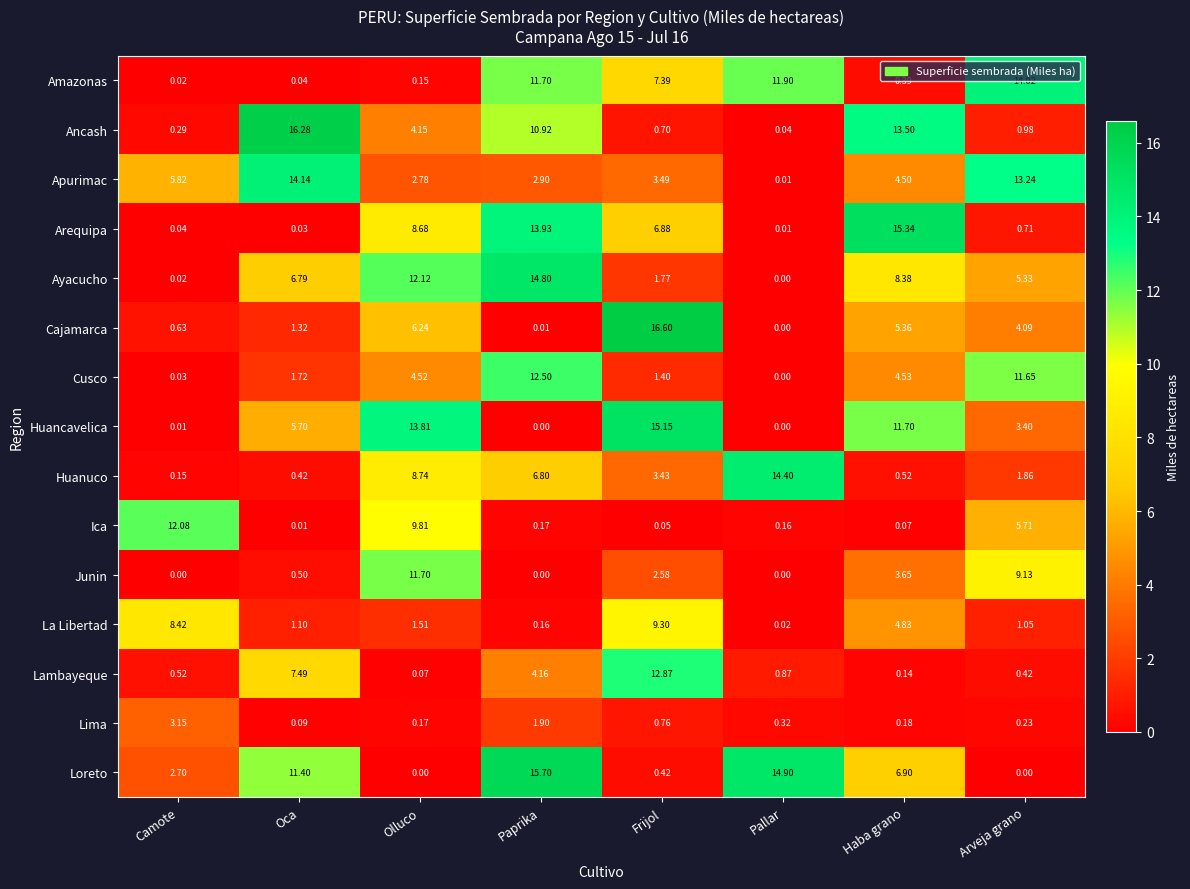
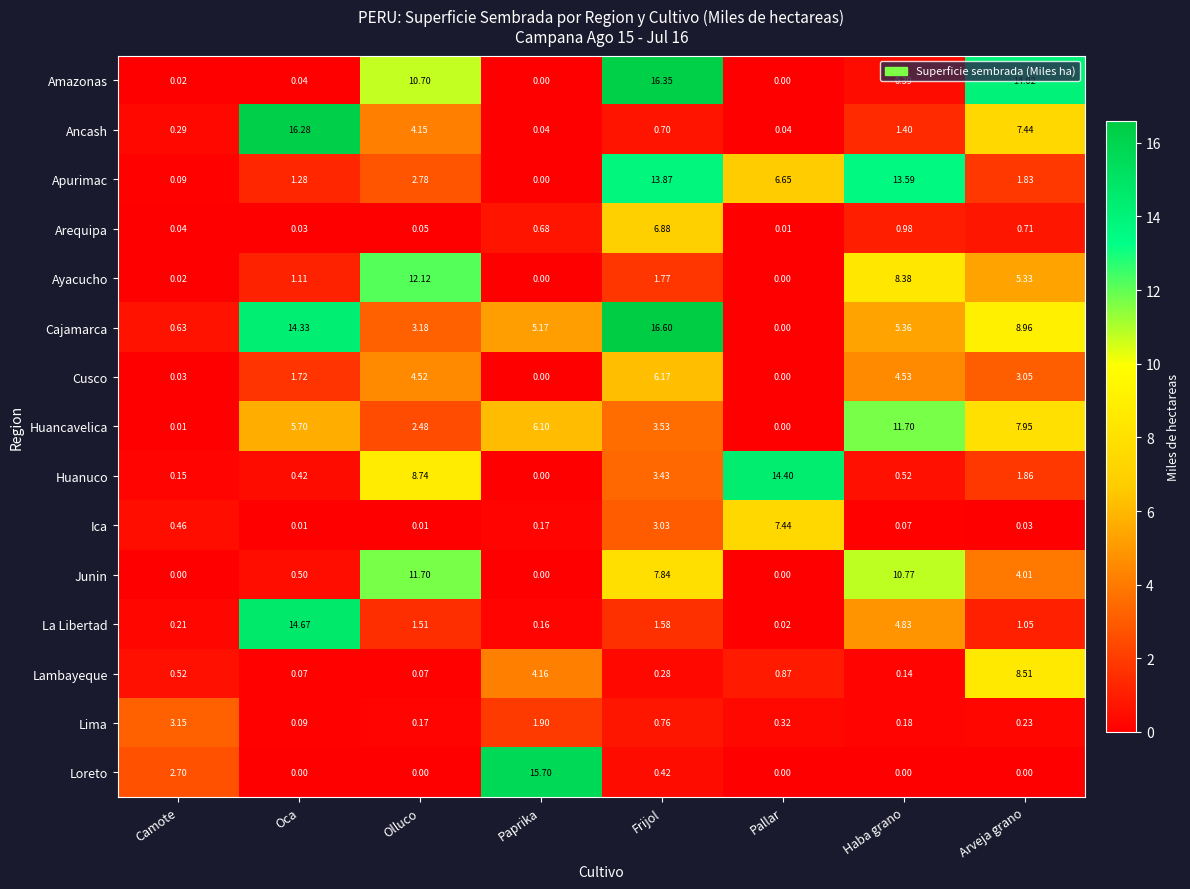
  {
    "Amazonas": {
      "Camote": 0.02,
      "Oca": 0.04,
-     "Olluco": 0.15,
-     "Paprika": 11.70,
-     "Frijol": 7.39,
-     "Pallar": 11.90
+     "Olluco": 10.70,
+     "Paprika": 0.00,
+     "Frijol": 16.35,
+     "Pallar": 0.00
    },
    "Ancash": {
      "Camote": 0.29,
      "Oca": 16.28,
      "Olluco": 4.15,
-     "Paprika": 10.92,
+     "Paprika": 0.04,
      "Frijol": 0.70,
      "Pallar": 0.04,
-     "Haba grano": 13.50,
-     "Arveja grano": 0.98
+     "Haba grano": 1.40,
+     "Arveja grano": 7.44
    },
    "Apurimac": {
-     "Camote": 5.82,
-     "Oca": 14.14,
+     "Camote": 0.09,
+     "Oca": 1.28,
      "Olluco": 2.78,
-     "Paprika": 2.90,
-     "Frijol": 3.49,
-     "Pallar": 0.01,
-     "Haba grano": 4.50,
-     "Arveja grano": 13.24
+     "Paprika": 0.00,
+     "Frijol": 13.87,
+     "Pallar": 6.65,
+     "Haba grano": 13.59,
+     "Arveja grano": 1.83
    },
    "Arequipa": {
      "Camote": 0.04,
      "Oca": 0.03,
-     "Olluco": 8.68,
-     "Paprika": 13.93,
+     "Olluco": 0.05,
+     "Paprika": 0.68,
      "Frijol": 6.88,
      "Pallar": 0.01,
-     "Haba grano": 15.34,
+     "Haba grano": 0.98,
      "Arveja grano": 0.71
    },
    "Ayacucho": {
      "Camote": 0.02,
-     "Oca": 6.79,
+     "Oca": 1.11,
      "Olluco": 12.12,
-     "Paprika": 14.80,
+     "Paprika": 0.00,
      "Frijol": 1.77,
      "Pallar": 0.00,
      "Haba grano": 8.38,
      "Arveja grano": 5.33
    },
    "Cajamarca": {
      "Camote": 0.63,
-     "Oca": 1.32,
-     "Olluco": 6.24,
-     "Paprika": 0.01,
+     "Oca": 14.33,
+     "Olluco": 3.18,
+     "Paprika": 5.17,
      "Frijol": 16.60,
      "Pallar": 0.00,
      "Haba grano": 5.36,
-     "Arveja grano": 4.09
+     "Arveja grano": 8.96
    },
    "Cusco": {
      "Camote": 0.03,
      "Oca": 1.72,
      "Olluco": 4.52,
-     "Paprika": 12.50,
-     "Frijol": 1.40,
+     "Paprika": 0.00,
+     "Frijol": 6.17,
      "Pallar": 0.00,
      "Haba grano": 4.53,
-     "Arveja grano": 11.65
+     "Arveja grano": 3.05
    },
    "Huancavelica": {
      "Camote": 0.01,
      "Oca": 5.70,
-     "Olluco": 13.81,
-     "Paprika": 0.00,
-     "Frijol": 15.15,
+     "Olluco": 2.48,
+     "Paprika": 6.10,
+     "Frijol": 3.53,
      "Pallar": 0.00,
      "Haba grano": 11.70,
-     "Arveja grano": 3.40
+     "Arveja grano": 7.95
    },
    "Huanuco": {
      "Camote": 0.15,
      "Oca": 0.42,
      "Olluco": 8.74,
-     "Paprika": 6.80,
+     "Paprika": 0.00,
      "Frijol": 3.43,
      "Pallar": 14.40,
      "Haba grano": 0.52,
      "Arveja grano": 1.86
    },
    "Ica": {
-     "Camote": 12.08,
+     "Camote": 0.46,
      "Oca": 0.01,
-     "Olluco": 9.81,
+     "Olluco": 0.01,
      "Paprika": 0.17,
-     "Frijol": 0.05,
-     "Pallar": 0.16,
+     "Frijol": 3.03,
+     "Pallar": 7.44,
      "Haba grano": 0.07,
-     "Arveja grano": 5.71
+     "Arveja grano": 0.03
    },
    "Junin": {
      "Camote": 0.00,
      "Oca": 0.50,
      "Olluco": 11.70,
      "Paprika": 0.00,
-     "Frijol": 2.58,
+     "Frijol": 7.84,
      "Pallar": 0.00,
-     "Haba grano": 3.65,
-     "Arveja grano": 9.13
+     "Haba grano": 10.77,
+     "Arveja grano": 4.01
    },
    "La Libertad": {
-     "Camote": 8.42,
-     "Oca": 1.10,
+     "Camote": 0.21,
+     "Oca": 14.67,
      "Olluco": 1.51,
      "Paprika": 0.16,
-     "Frijol": 9.30,
+     "Frijol": 1.58,
      "Pallar": 0.02,
      "Haba grano": 4.83,
      "Arveja grano": 1.05
    },
    "Lambayeque": {
      "Camote": 0.52,
-     "Oca": 7.49,
+     "Oca": 0.07,
      "Olluco": 0.07,
      "Paprika": 4.16,
-     "Frijol": 12.87,
+     "Frijol": 0.28,
      "Pallar": 0.87,
      "Haba grano": 0.14,
-     "Arveja grano": 0.42
+     "Arveja grano": 8.51
    },
    "Lima": {
      "Camote": 3.15,
      "Oca": 0.09,
      "Olluco": 0.17,
      "Paprika": 1.90,
      "Frijol": 0.76,
      "Pallar": 0.32,
      "Haba grano": 0.18,
      "Arveja grano": 0.23
    },
    "Loreto": {
      "Camote": 2.70,
-     "Oca": 11.40,
+     "Oca": 0.00,
      "Olluco": 0.00,
      "Paprika": 15.70,
      "Frijol": 0.42,
-     "Pallar": 14.90,
-     "Haba grano": 6.90,
+     "Pallar": 0.00,
+     "Haba grano": 0.00,
      "Arveja grano": 0.00
    }
  }
